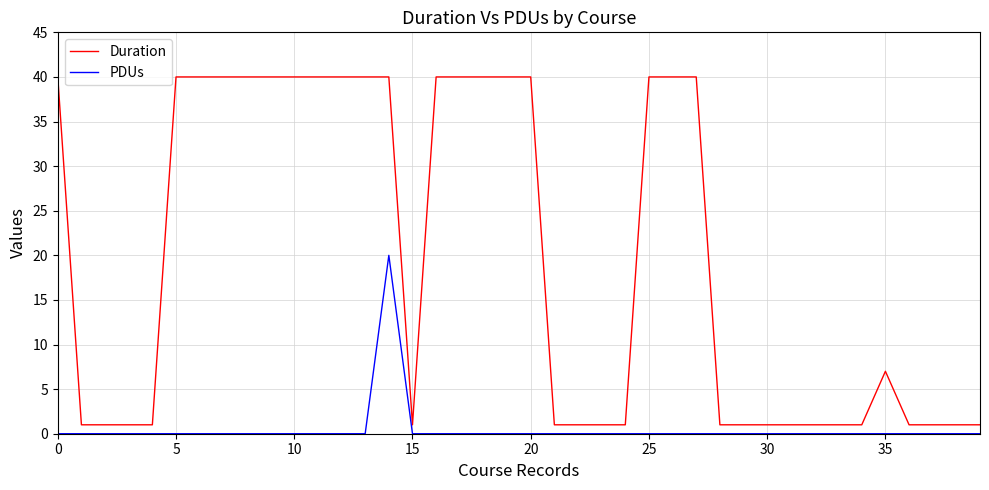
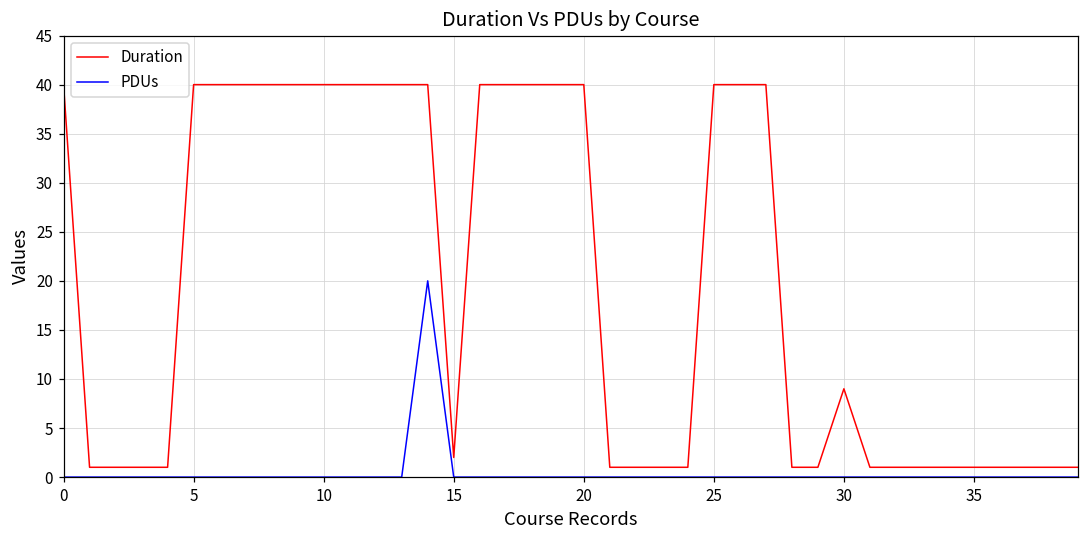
  {
    "Duration": {
      "0": 40,
      "5": 40,
      "10": 40,
-     "15": 1,
+     "15": 2,
      "20": 40,
      "25": 40,
-     "30": 1,
-     "35": 7
+     "30": 9,
+     "35": 1
    },
    "PDUs": {
      "0": 0,
      "5": 0,
      "10": 0,
      "15": 0,
      "20": 0,
      "25": 0,
      "30": 0,
      "35": 0
    }
  }
